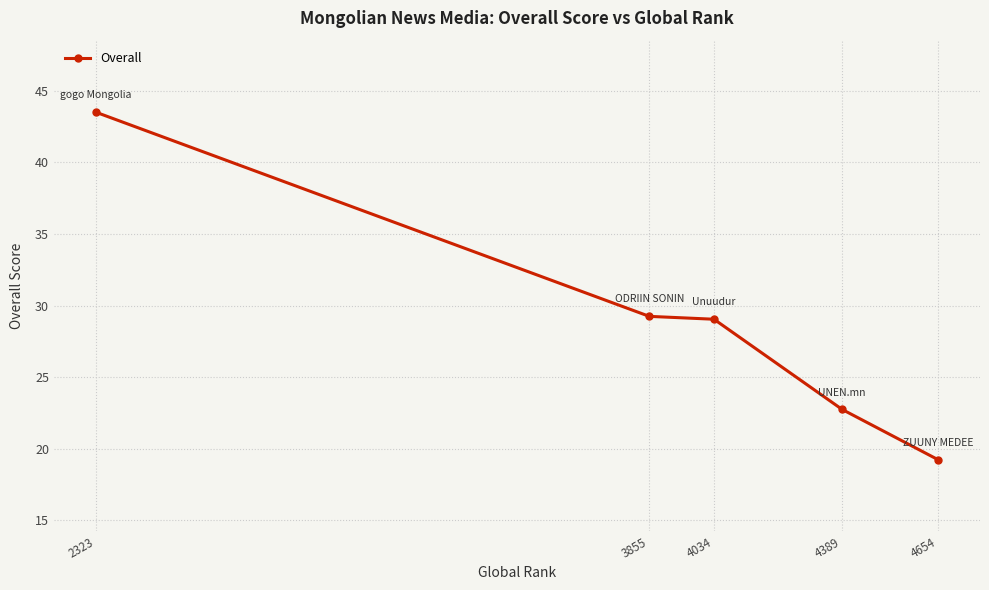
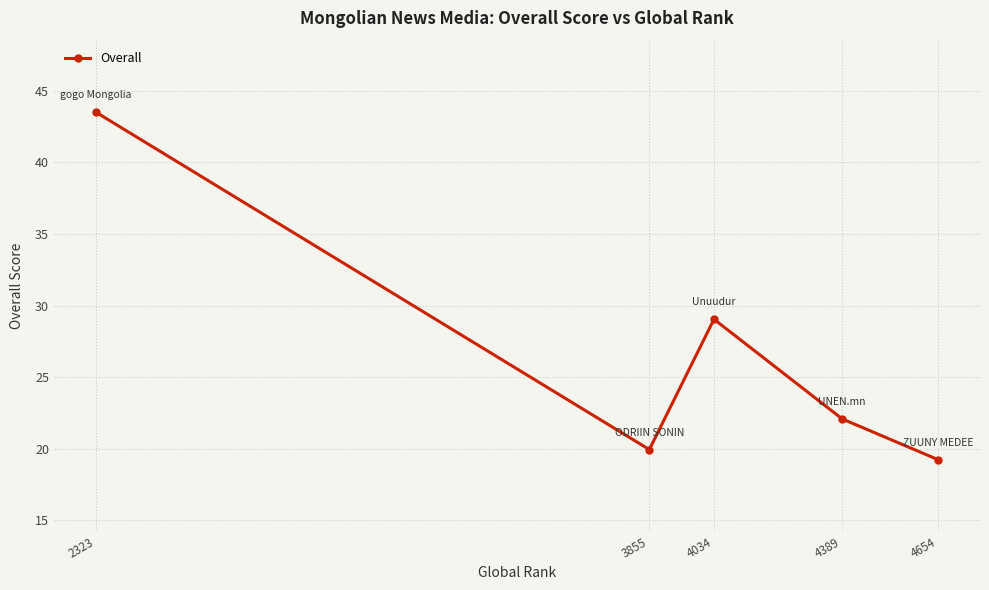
  {
    "2323": 43.5,
-   "3855": 29.3,
+   "3855": 20.0,
    "4034": 29.1,
-   "4389": 22.8,
+   "4389": 22.1,
    "4654": 19.3
  }
